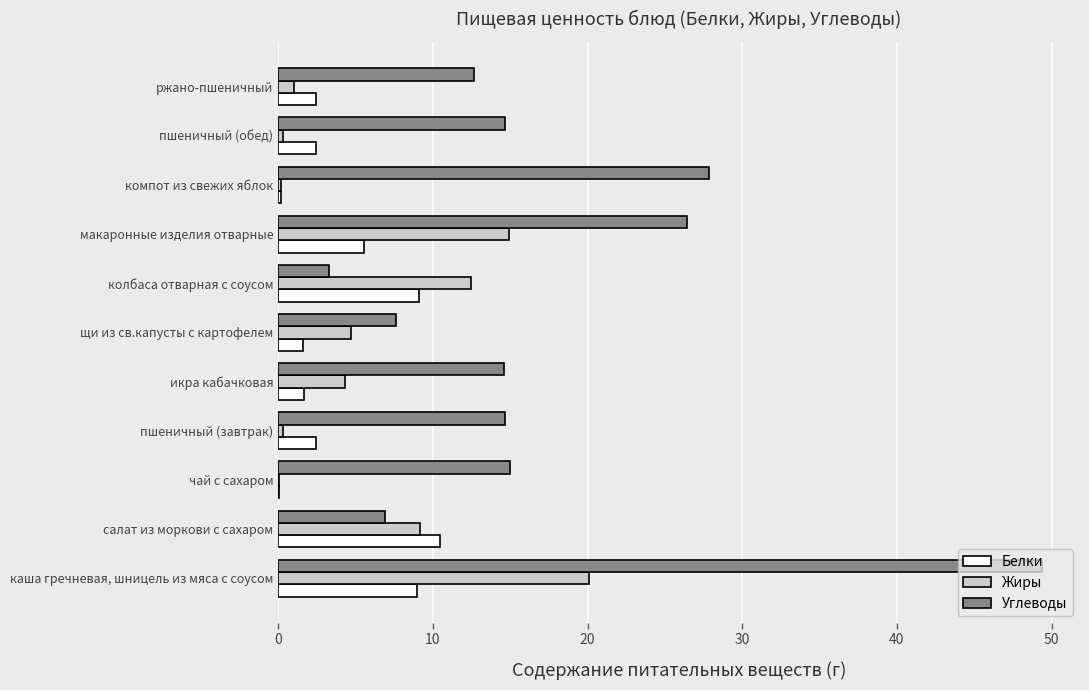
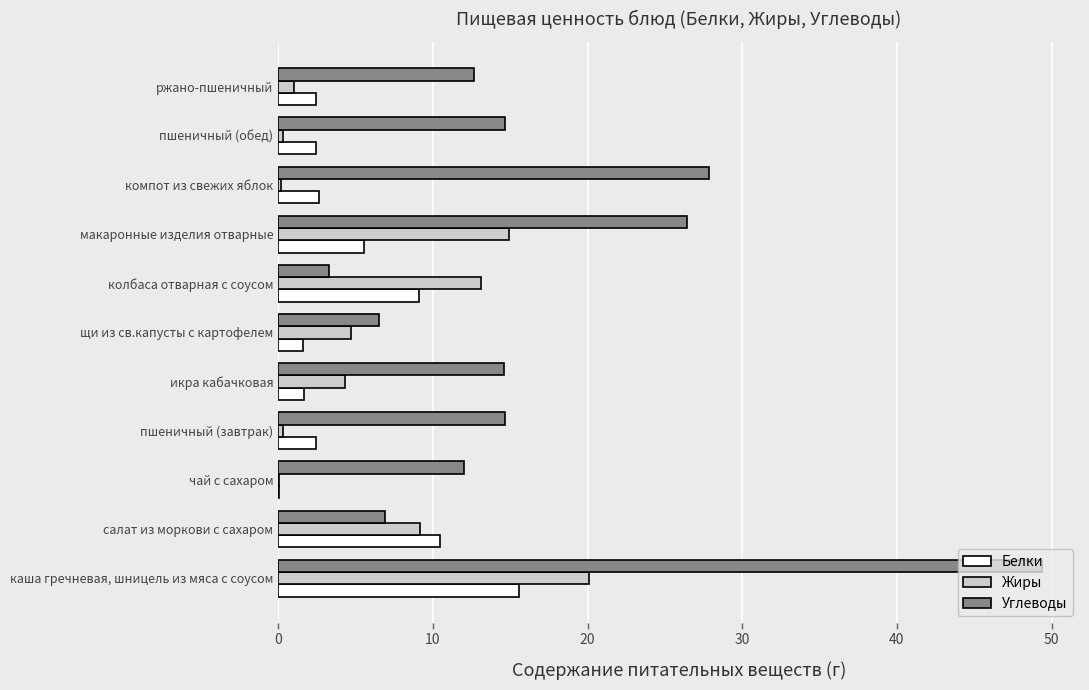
  {
    "Белки": {
      "ржано-пшеничный": 2.4,
      "пшеничный (обед)": 2.4,
-     "компот из свежих яблок": 0.2,
+     "компот из свежих яблок": 2.7,
      "макаронные изделия отварные": 5.5,
      "колбаса отварная с соусом": 9.1,
      "щи из св.капусты с картофелем": 1.6,
      "икра кабачковая": 1.6,
      "пшеничный (завтрак)": 2.4,
      "салат из моркови с сахаром": 10.5,
-     "каша гречневая, шницель из мяса с соусом": 9.0
+     "каша гречневая, шницель из мяса с соусом": 15.5
    },
    "Жиры": {
      "ржано-пшеничный": 1.0,
      "пшеничный (обед)": 0.3,
      "макаронные изделия отварные": 14.9,
-     "колбаса отварная с соусом": 12.4,
+     "колбаса отварная с соусом": 13.1,
      "щи из св.капусты с картофелем": 4.7,
      "икра кабачковая": 4.3,
      "пшеничный (завтрак)": 0.3,
      "салат из моркови с сахаром": 9.2,
      "каша гречневая, шницель из мяса с соусом": 20.1
    },
    "Углеводы": {
      "ржано-пшеничный": 12.7,
      "пшеничный (обед)": 14.6,
      "компот из свежих яблок": 27.9,
      "макаронные изделия отварные": 26.5,
      "колбаса отварная с соусом": 3.3,
-     "щи из св.капусты с картофелем": 7.6,
+     "щи из св.капусты с картофелем": 6.5,
      "икра кабачковая": 14.6,
      "пшеничный (завтрак)": 14.6,
-     "чай с сахаром": 15,
+     "чай с сахаром": 12,
      "салат из моркови с сахаром": 6.9
    }
  }
